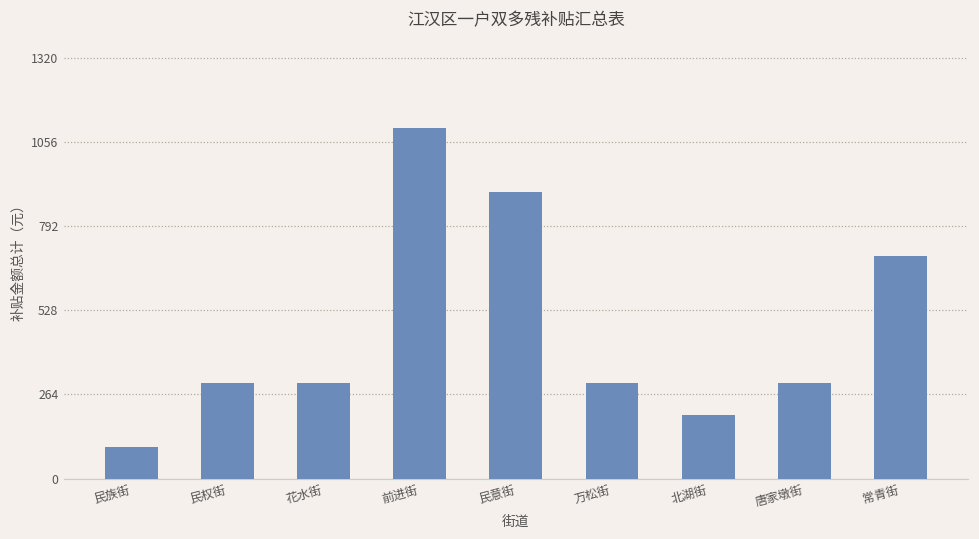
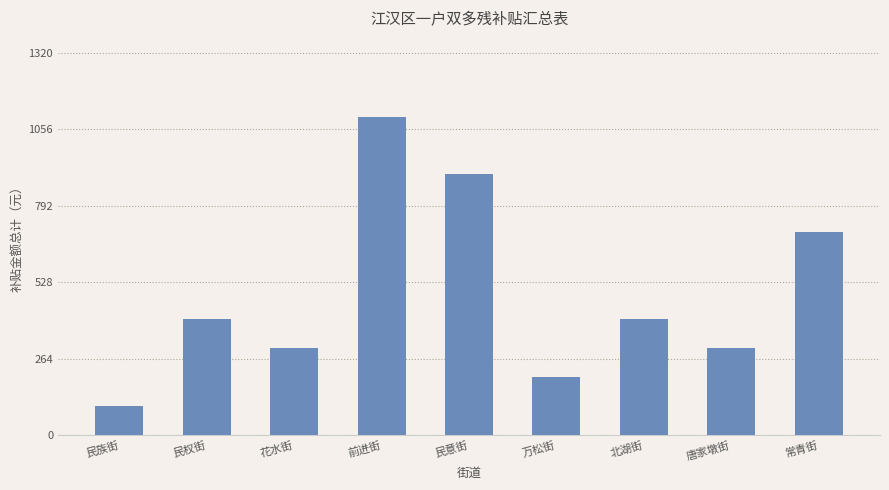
  {
    "民族街": 100,
-   "民权街": 300,
+   "民权街": 400,
    "花水街": 300,
    "前进街": 1100,
    "民意街": 900,
-   "万松街": 300,
-   "北湖街": 200,
+   "万松街": 200,
+   "北湖街": 400,
    "唐家墩街": 300,
    "常青街": 700
  }
